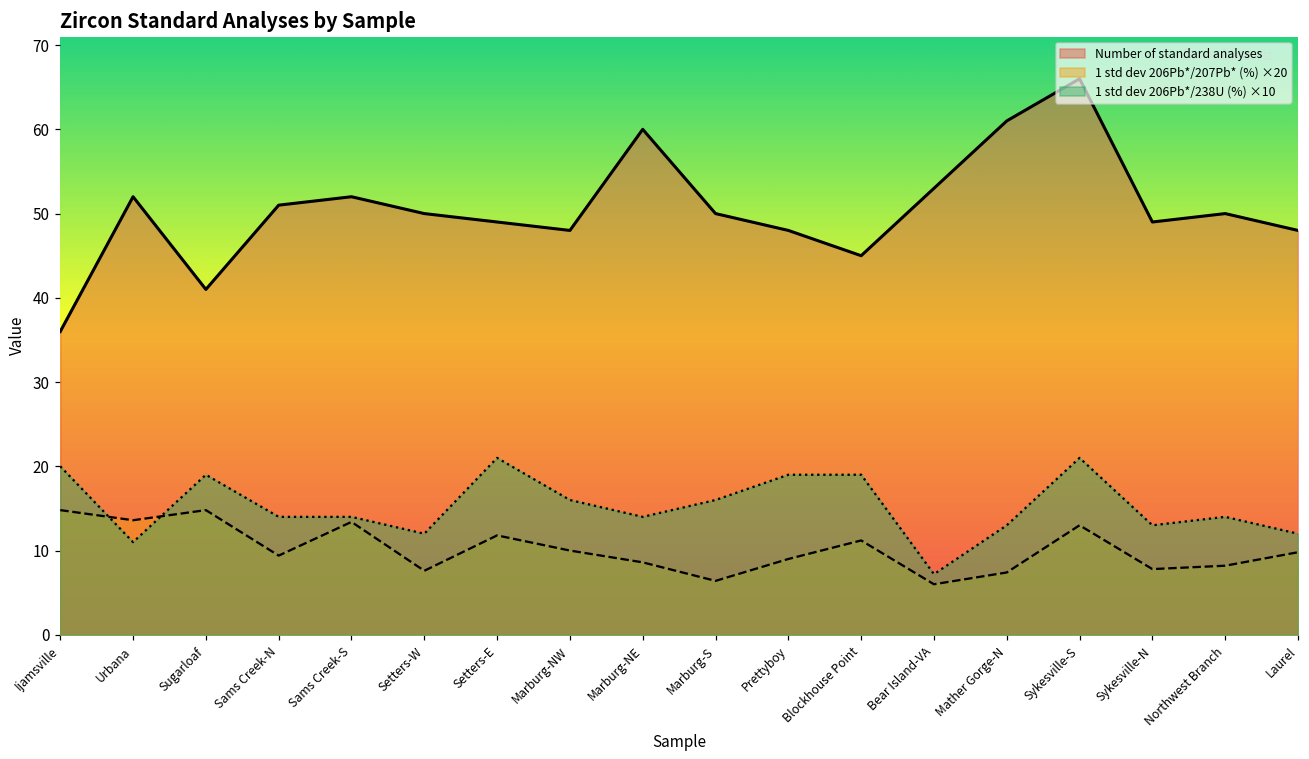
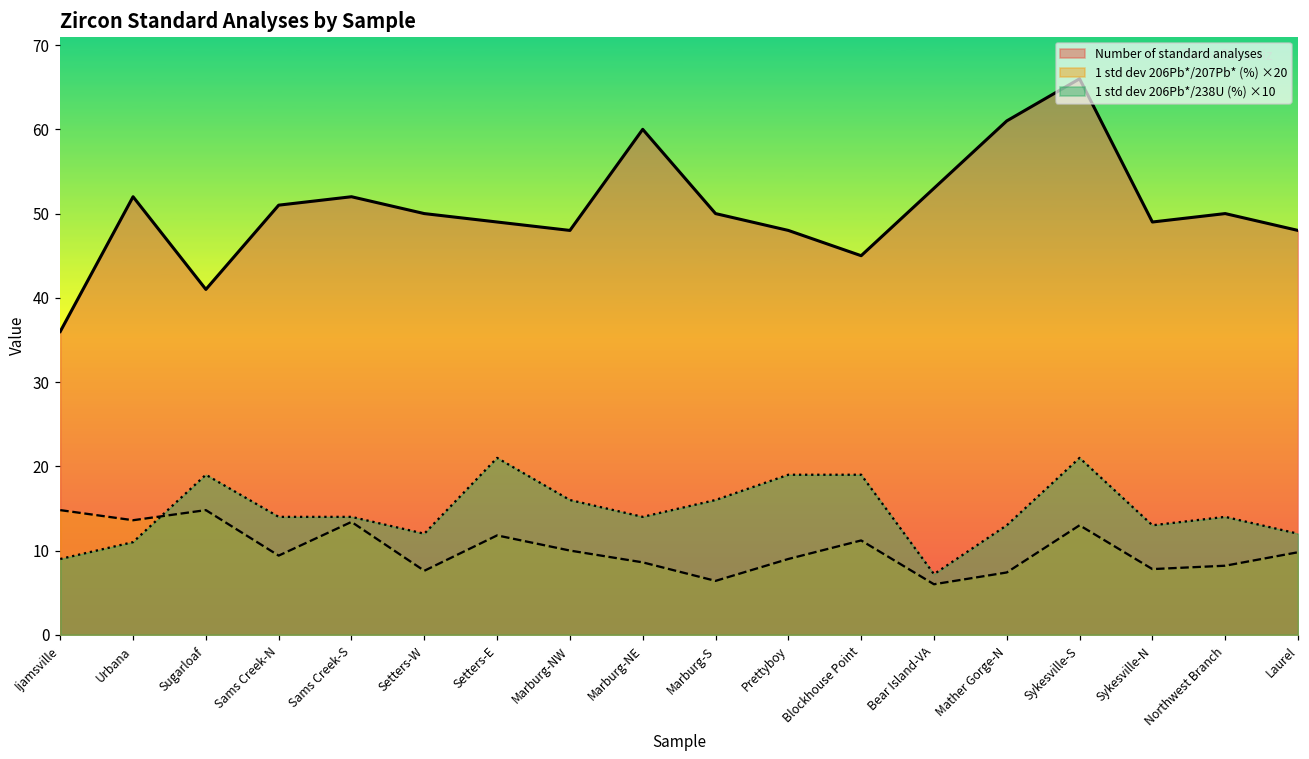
  {
    "Number of standard analyses": {
      "Ijamsville": 36,
      "Urbana": 52,
      "Sugarloaf": 41,
      "Sams Creek-N": 51,
      "Sams Creek-S": 52,
      "Setters-W": 50,
      "Setters-E": 49,
      "Marburg-NW": 48,
      "Marburg-NE": 60,
      "Marburg-S": 50,
      "Prettyboy": 48,
      "Blockhouse Point": 45,
      "Bear Island-VA": 53,
      "Mather Gorge-N": 61,
      "Sykesville-N": 49,
      "Northwest Branch": 50,
      "Laurel": 48
    },
    "1 std dev 206Pb*/207Pb* (%) ×20": {
      "Ijamsville": 15,
      "Urbana": 14,
      "Sugarloaf": 15,
      "Sams Creek-N": 9,
      "Sams Creek-S": 13,
      "Setters-W": 8,
      "Setters-E": 12,
      "Marburg-NW": 10,
      "Marburg-NE": 9,
      "Marburg-S": 6,
      "Prettyboy": 9,
      "Blockhouse Point": 11,
      "Bear Island-VA": 6,
      "Mather Gorge-N": 7,
      "Sykesville-S": 13,
      "Sykesville-N": 8,
      "Northwest Branch": 8,
      "Laurel": 10
    },
    "1 std dev 206Pb*/238U (%) ×10": {
-     "Ijamsville": 20,
+     "Ijamsville": 9,
      "Urbana": 11,
      "Sugarloaf": 19,
      "Sams Creek-N": 14,
      "Sams Creek-S": 14,
      "Setters-W": 12,
      "Setters-E": 21,
      "Marburg-NW": 16,
      "Marburg-NE": 14,
      "Marburg-S": 16,
      "Prettyboy": 19,
      "Blockhouse Point": 19,
      "Bear Island-VA": 7,
      "Mather Gorge-N": 13,
      "Sykesville-S": 21,
      "Sykesville-N": 13,
      "Northwest Branch": 14,
      "Laurel": 12
    }
  }
